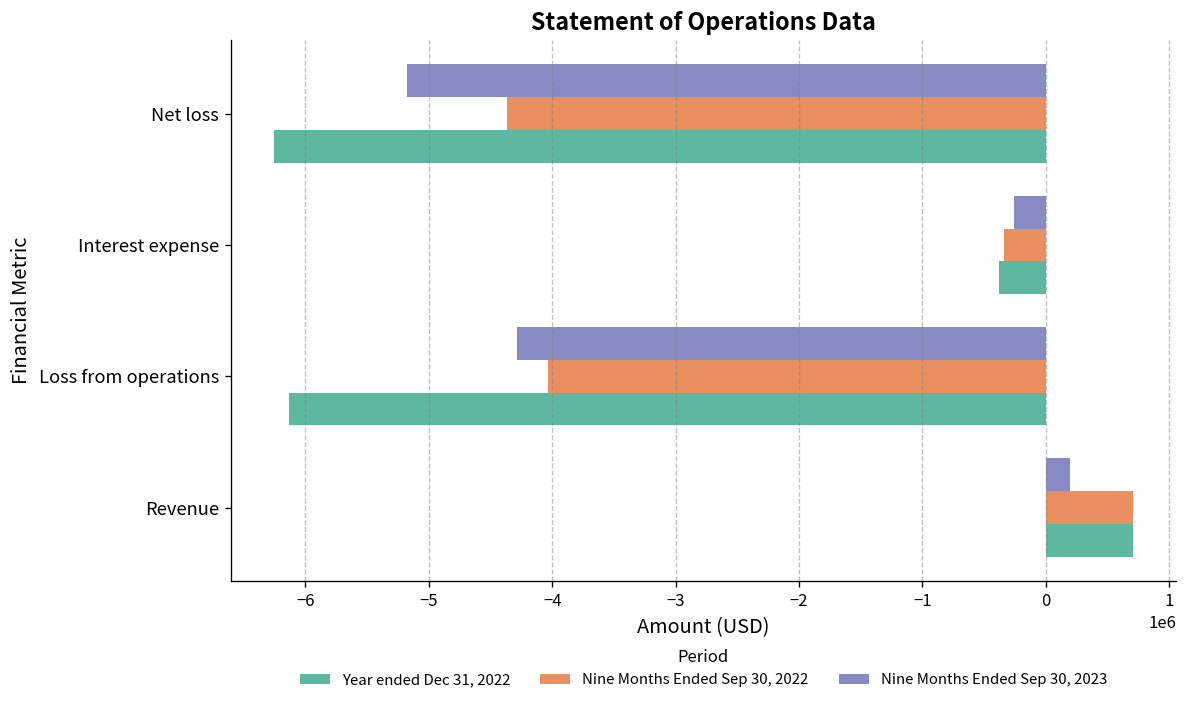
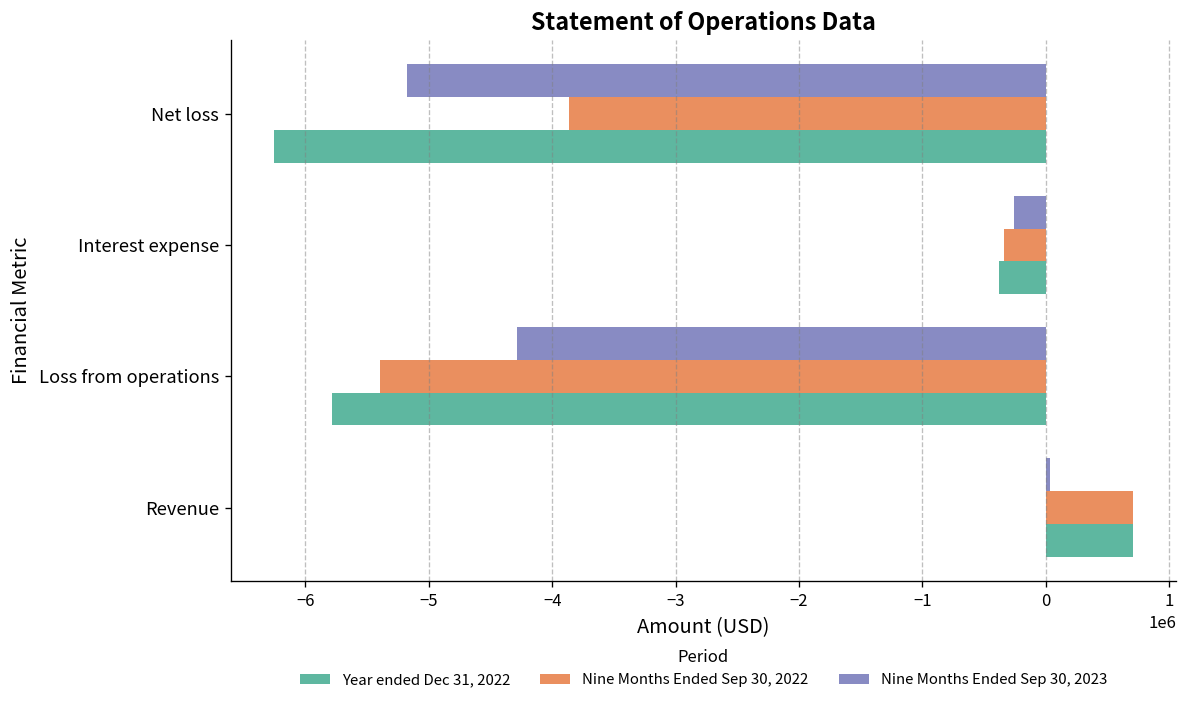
  {
    "Year ended Dec 31, 2022": {
      "Net loss": -6260000,
      "Interest expense": -380000,
-     "Loss from operations": -6140000,
+     "Loss from operations": -5790000,
      "Revenue": 710000
    },
    "Nine Months Ended Sep 30, 2022": {
-     "Net loss": -4370000,
+     "Net loss": -3860000,
      "Interest expense": -340000,
-     "Loss from operations": -4030000,
+     "Loss from operations": -5400000,
      "Revenue": 710000
    },
    "Nine Months Ended Sep 30, 2023": {
      "Net loss": -5170000,
      "Interest expense": -250000,
      "Loss from operations": -4280000,
-     "Revenue": 200000
+     "Revenue": 40000
    }
  }
